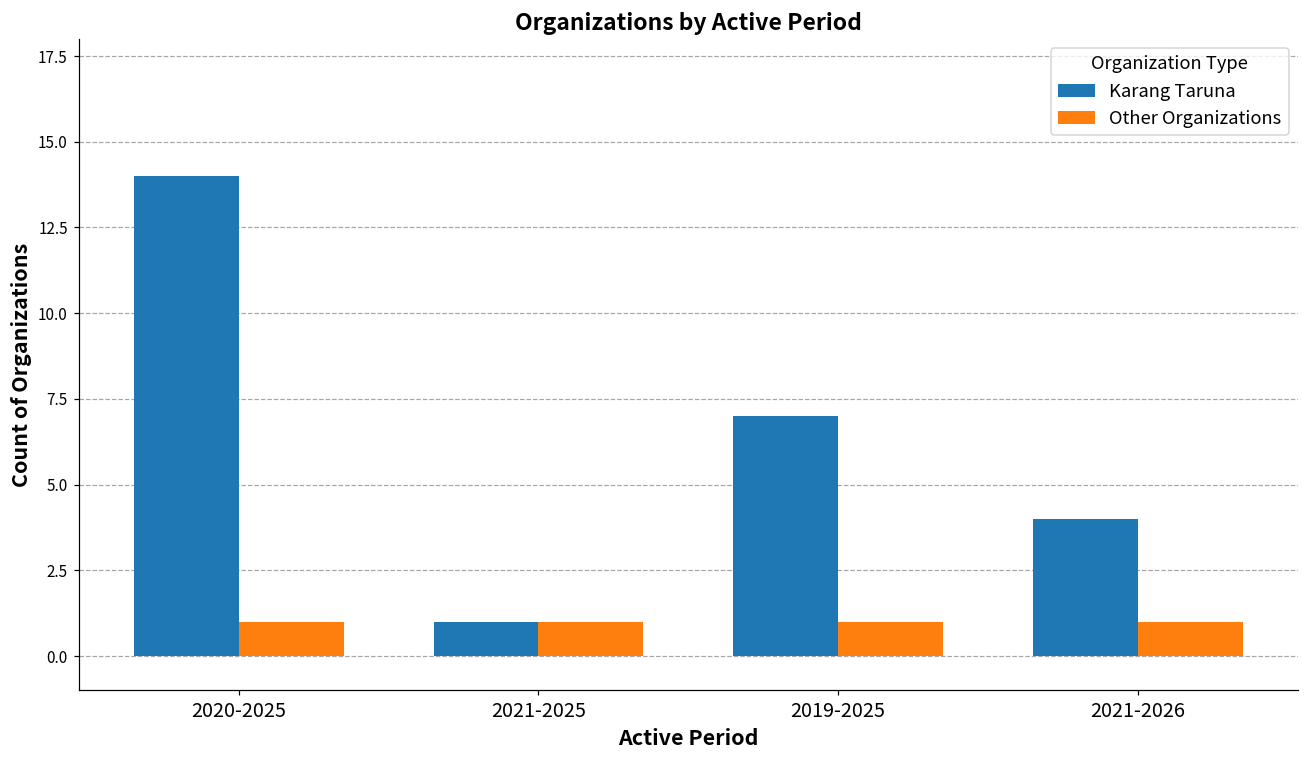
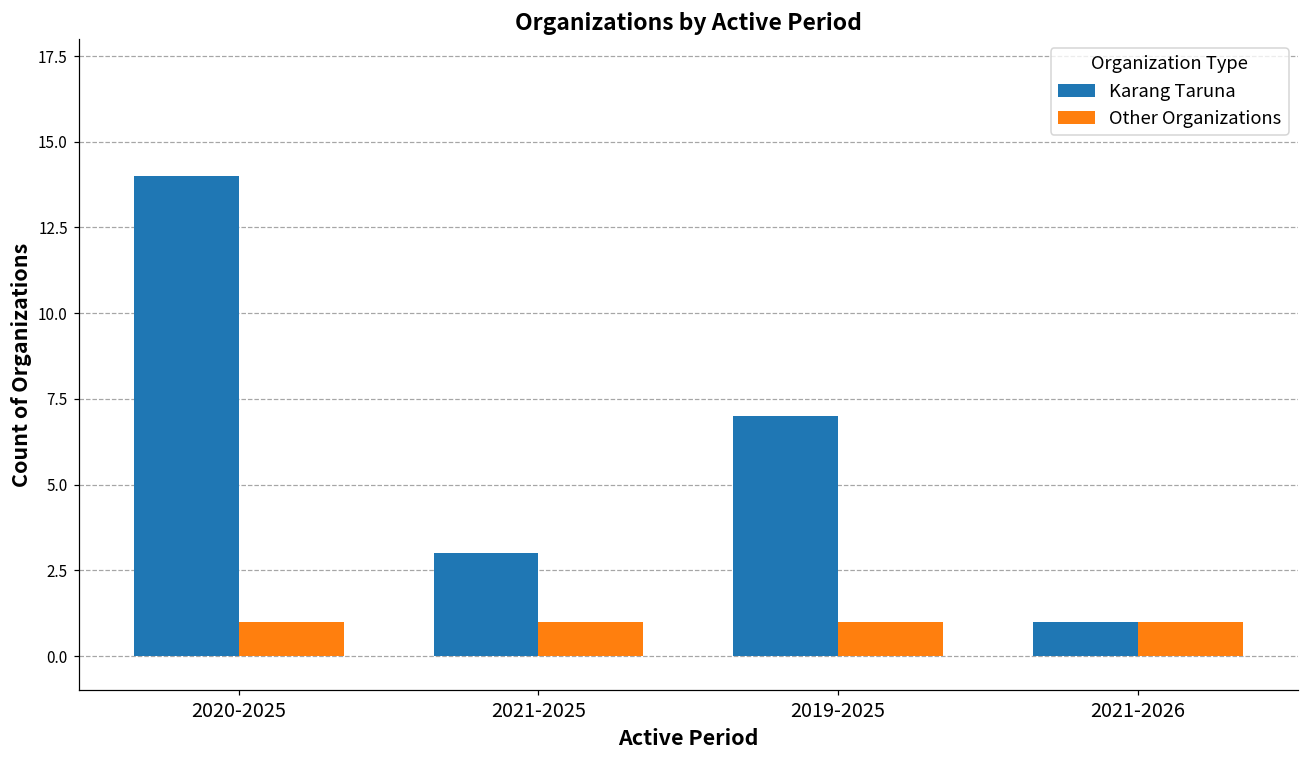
  {
    "Karang Taruna": {
      "2020-2025": 14,
-     "2021-2025": 1,
+     "2021-2025": 3,
      "2019-2025": 7,
-     "2021-2026": 4
+     "2021-2026": 1
    },
    "Other Organizations": {
      "2020-2025": 1,
      "2021-2025": 1,
      "2019-2025": 1,
      "2021-2026": 1
    }
  }
